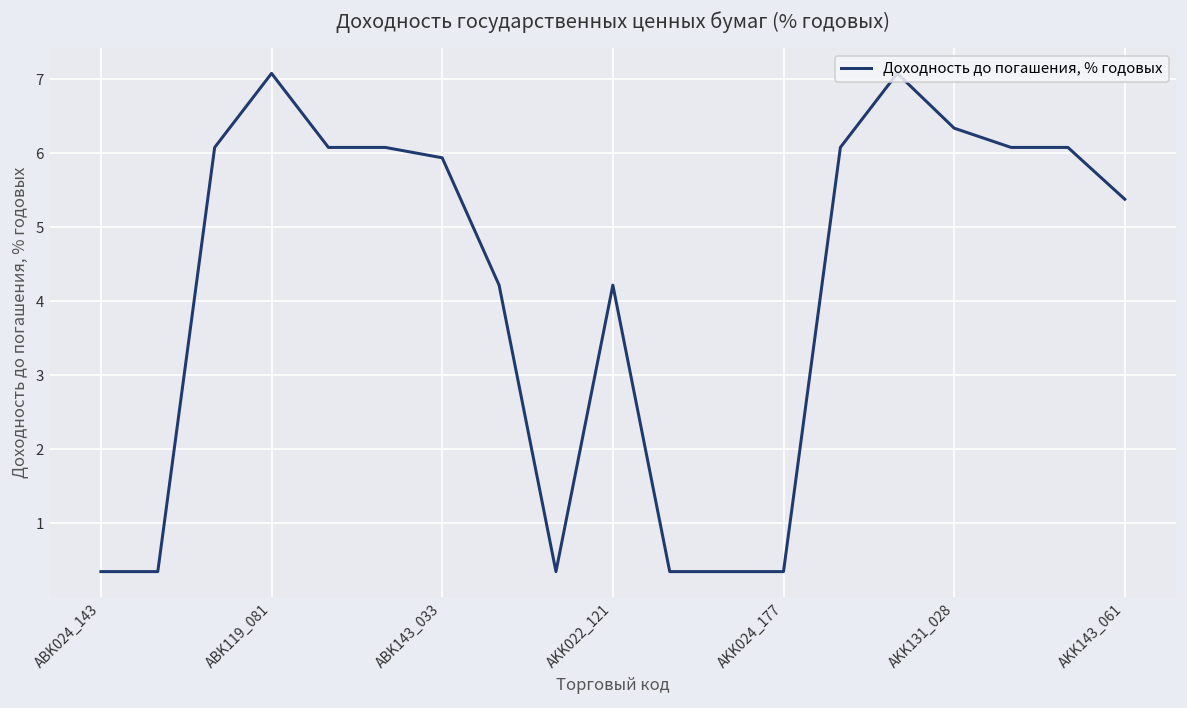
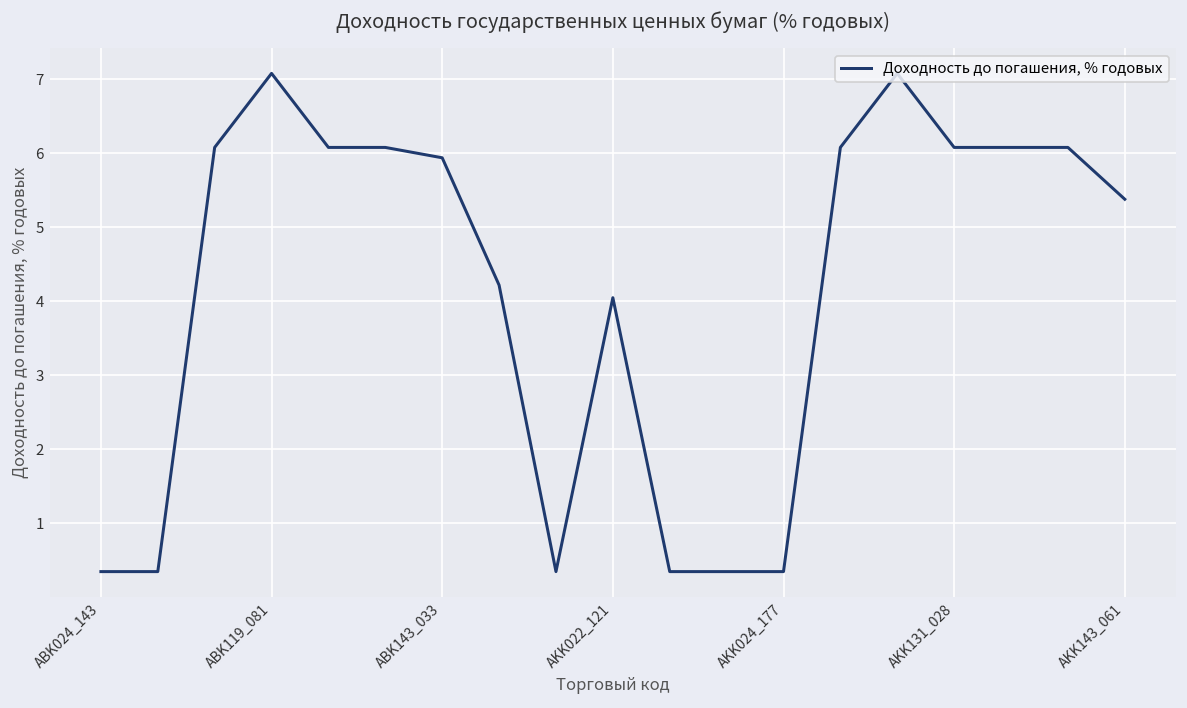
  {
    "ABK024_143": 0.4,
    "ABK119_081": 7.1,
    "ABK143_033": 5.9,
-   "AKK022_121": 4.2,
+   "AKK022_121": 4.1,
    "AKK024_177": 0.4,
-   "AKK131_028": 6.3,
+   "AKK131_028": 6.1,
    "AKK143_061": 5.4
  }
